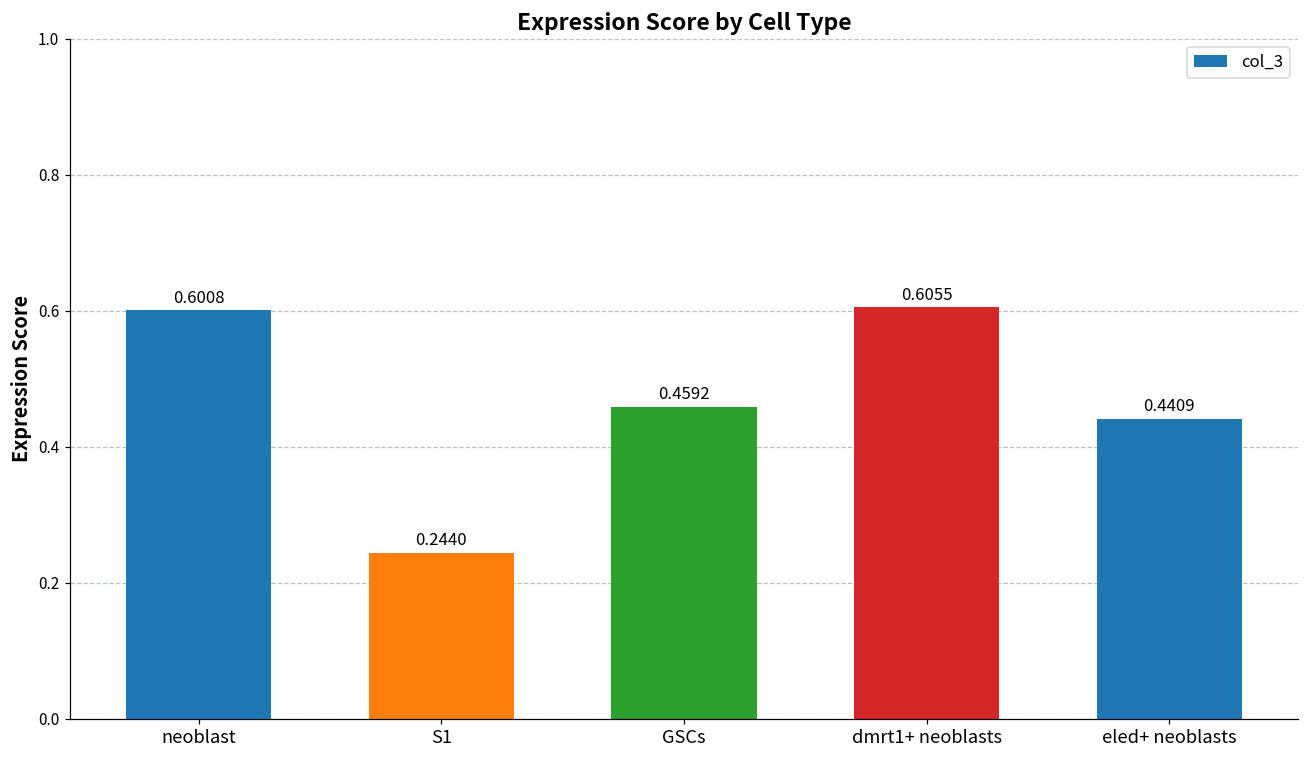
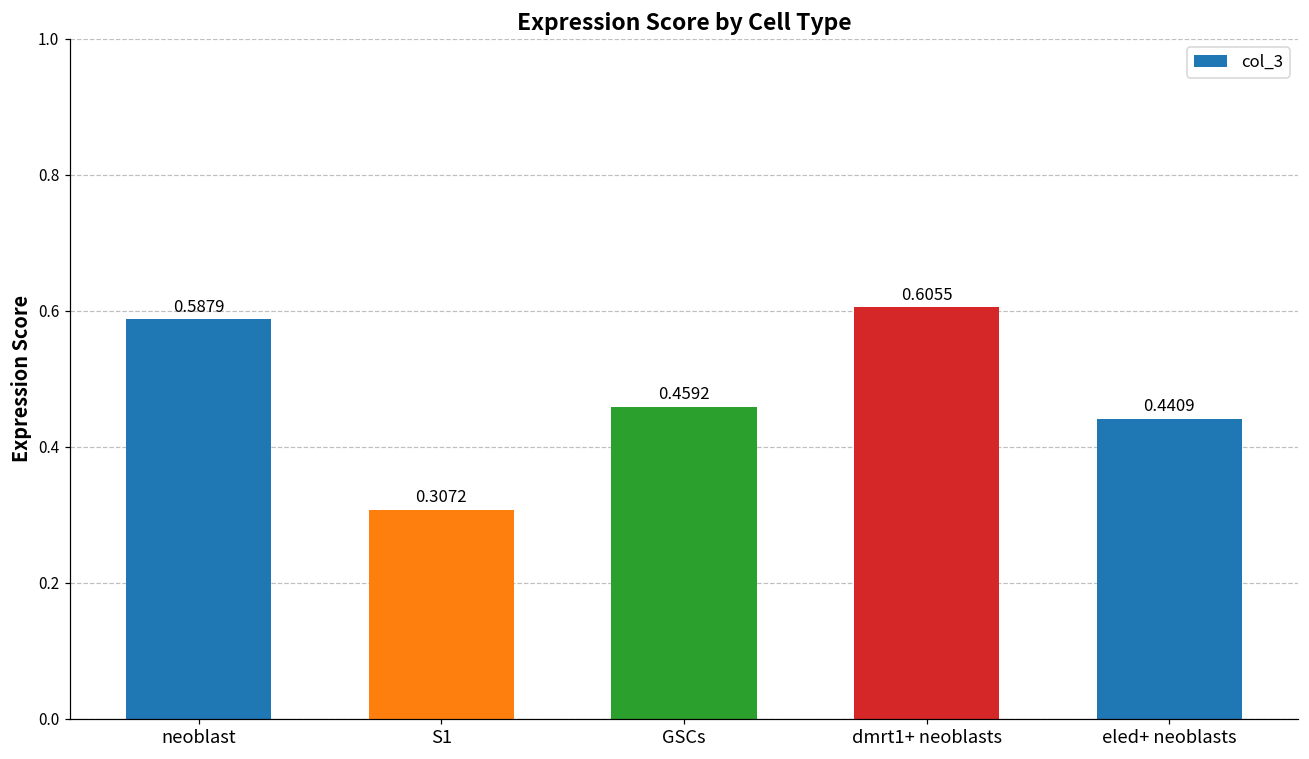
  {
-   "neoblast": 0.6008,
-   "S1": 0.2440,
+   "neoblast": 0.5879,
+   "S1": 0.3072,
    "GSCs": 0.4592,
    "dmrt1+ neoblasts": 0.6055,
    "eled+ neoblasts": 0.4409
  }
